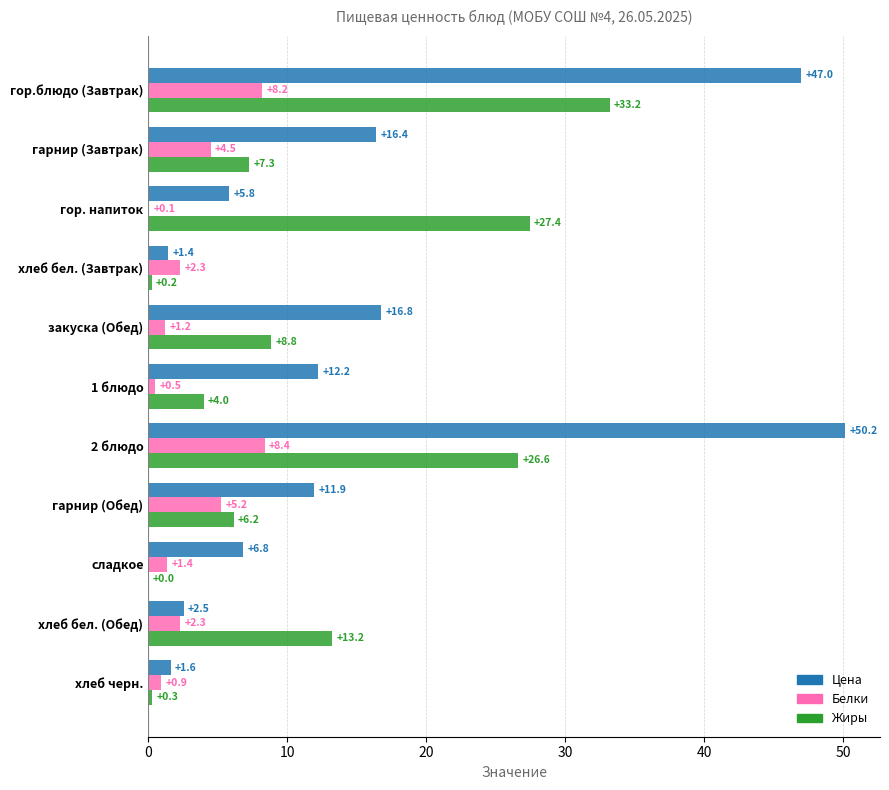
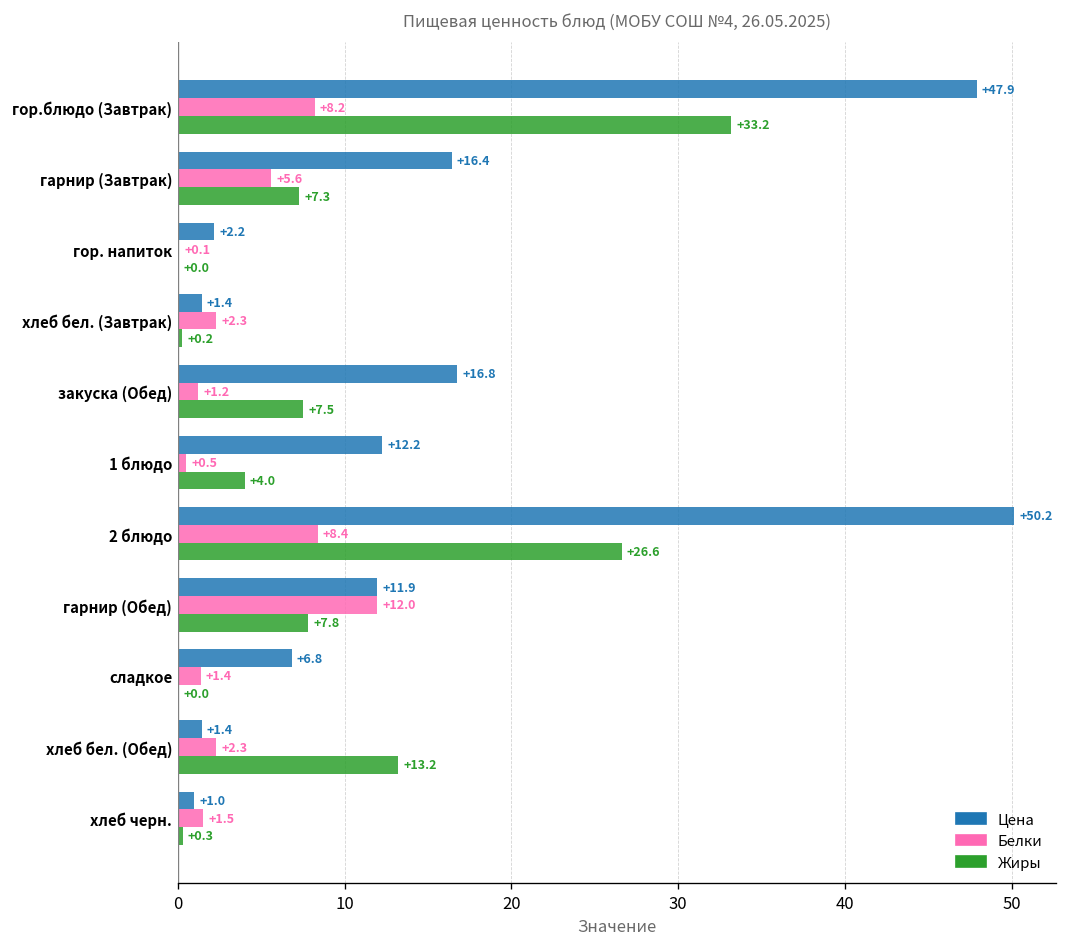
  {
    "Цена": {
-     "гор.блюдо (Завтрак)": "+47.0",
+     "гор.блюдо (Завтрак)": "+47.9",
      "гарнир (Завтрак)": "+16.4",
-     "гор. напиток": "+5.8",
+     "гор. напиток": "+2.2",
      "хлеб бел. (Завтрак)": "+1.4",
      "закуска (Обед)": "+16.8",
      "1 блюдо": "+12.2",
      "2 блюдо": "+50.2",
      "гарнир (Обед)": "+11.9",
      "сладкое": "+6.8",
-     "хлеб бел. (Обед)": "+2.5",
-     "хлеб черн.": "+1.6"
+     "хлеб бел. (Обед)": "+1.4",
+     "хлеб черн.": "+1.0"
    },
    "Белки": {
      "гор.блюдо (Завтрак)": "+8.2",
-     "гарнир (Завтрак)": "+4.5",
+     "гарнир (Завтрак)": "+5.6",
      "гор. напиток": "+0.1",
      "хлеб бел. (Завтрак)": "+2.3",
      "закуска (Обед)": "+1.2",
      "1 блюдо": "+0.5",
      "2 блюдо": "+8.4",
-     "гарнир (Обед)": "+5.2",
+     "гарнир (Обед)": "+12.0",
      "сладкое": "+1.4",
      "хлеб бел. (Обед)": "+2.3",
-     "хлеб черн.": "+0.9"
+     "хлеб черн.": "+1.5"
    },
    "Жиры": {
      "гор.блюдо (Завтрак)": "+33.2",
      "гарнир (Завтрак)": "+7.3",
-     "гор. напиток": "+27.4",
+     "гор. напиток": "+0.0",
      "хлеб бел. (Завтрак)": "+0.2",
-     "закуска (Обед)": "+8.8",
+     "закуска (Обед)": "+7.5",
      "1 блюдо": "+4.0",
      "2 блюдо": "+26.6",
-     "гарнир (Обед)": "+6.2",
+     "гарнир (Обед)": "+7.8",
      "сладкое": "+0.0",
      "хлеб бел. (Обед)": "+13.2",
      "хлеб черн.": "+0.3"
    }
  }
